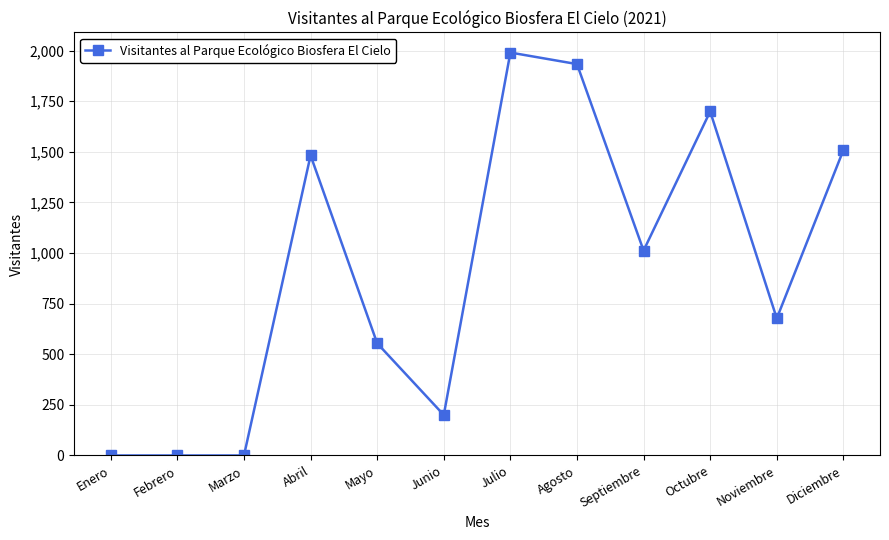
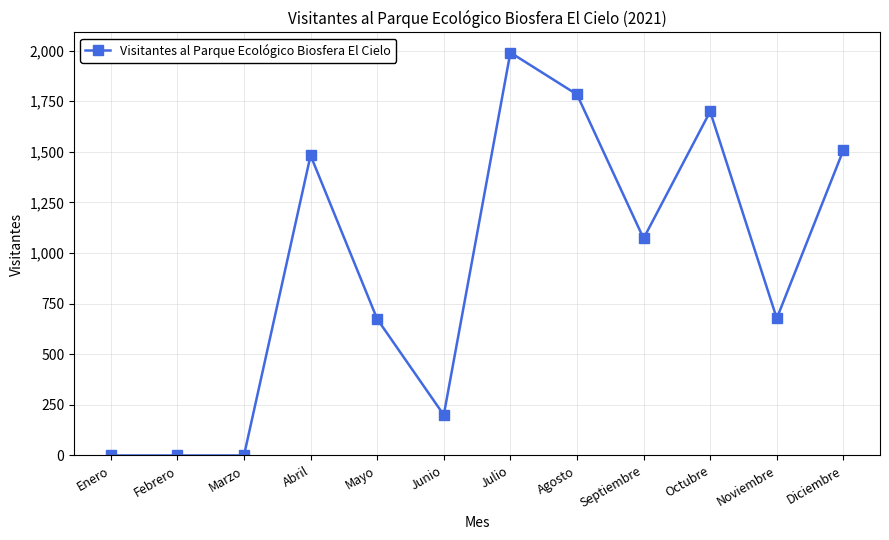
  {
    "Enero": "0",
    "Febrero": "0",
    "Marzo": "0",
    "Abril": "1,480",
-   "Mayo": "550",
+   "Mayo": "670",
    "Junio": "200",
    "Julio": "1,990",
-   "Agosto": "1,930",
-   "Septiembre": "1,010",
+   "Agosto": "1,780",
+   "Septiembre": "1,070",
    "Octubre": "1,700",
    "Noviembre": "680",
    "Diciembre": "1,510"
  }
